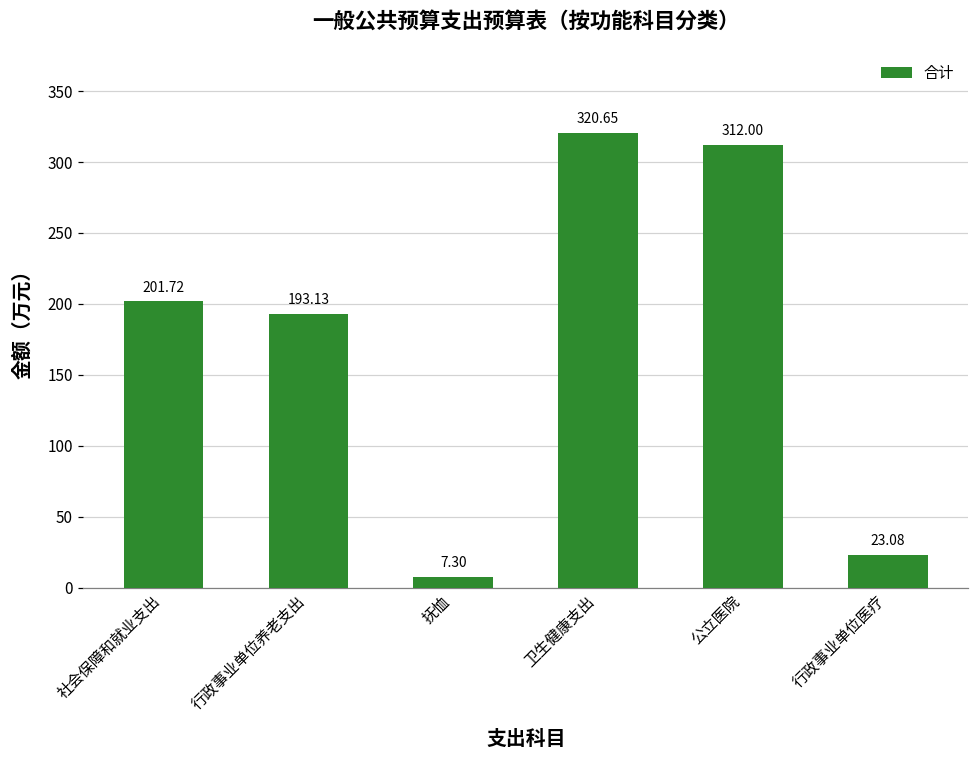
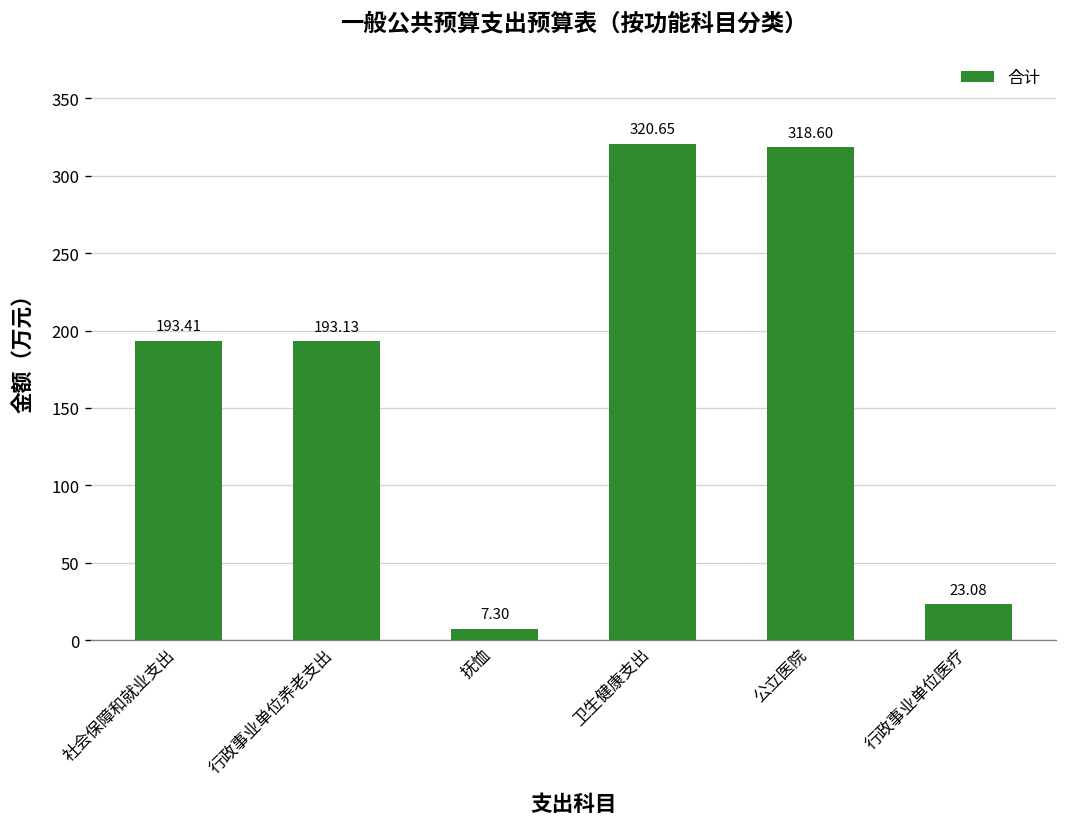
  {
-   "社会保障和就业支出": 201.72,
+   "社会保障和就业支出": 193.41,
    "行政事业单位养老支出": 193.13,
    "抚恤": 7.30,
    "卫生健康支出": 320.65,
-   "公立医院": 312.00,
+   "公立医院": 318.60,
    "行政事业单位医疗": 23.08
  }
